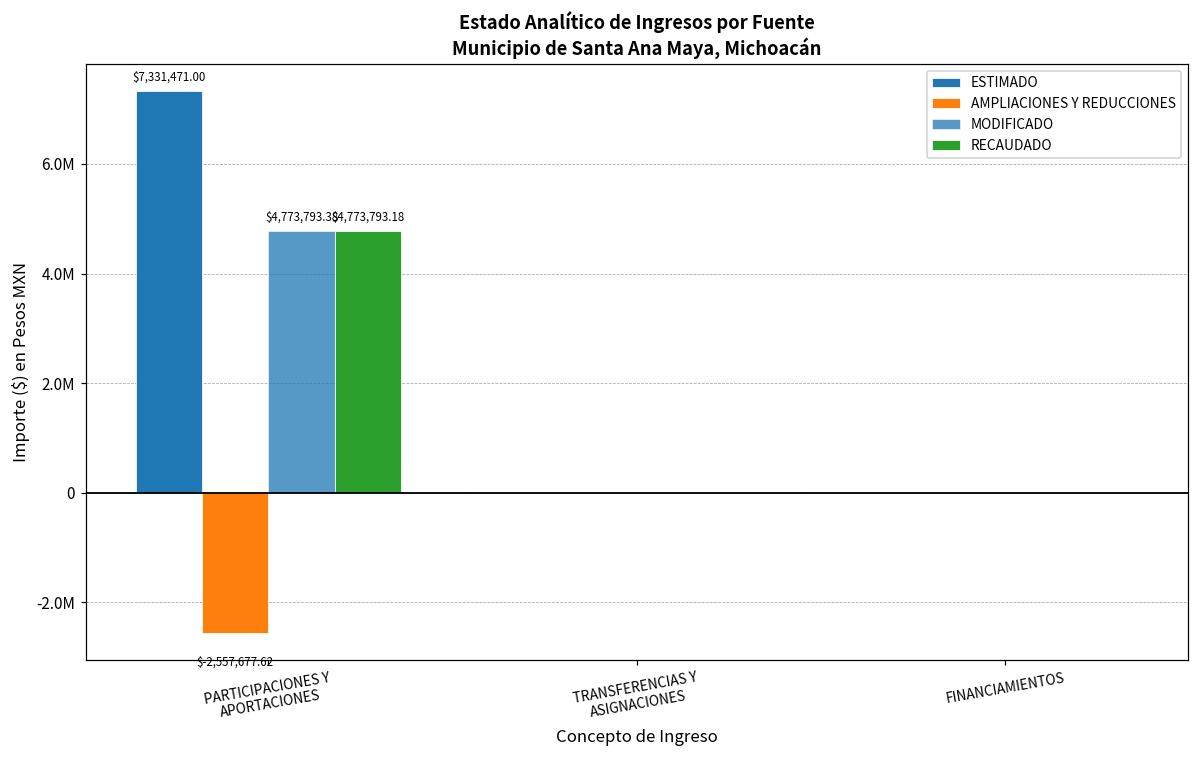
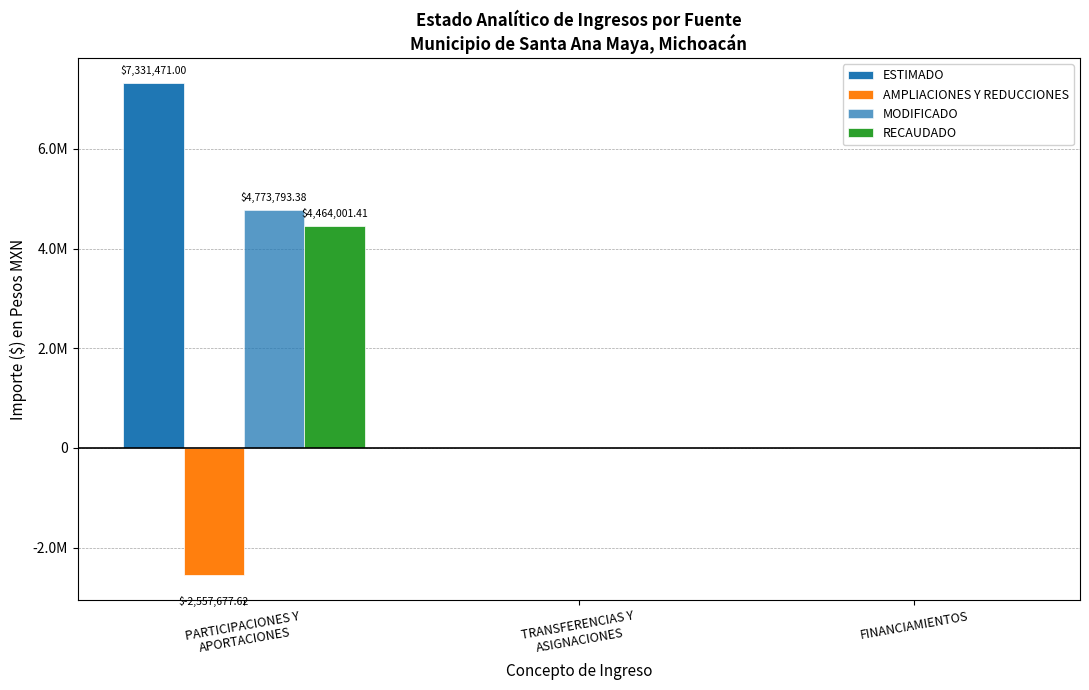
  {
    "AMPLIACIONES Y REDUCCIONES": {
      "PARTICIPACIONES Y APORTACIONES": "$-2,557,677.62"
    },
    "RECAUDADO": {
-     "PARTICIPACIONES Y APORTACIONES": "$4,773,793.18"
+     "PARTICIPACIONES Y APORTACIONES": "$4,464,001.41"
    }
  }
